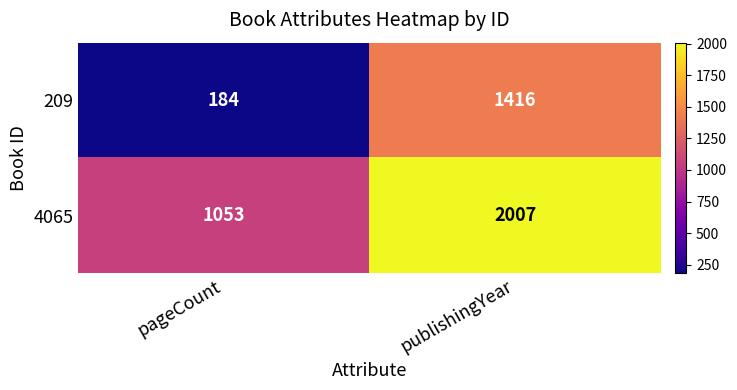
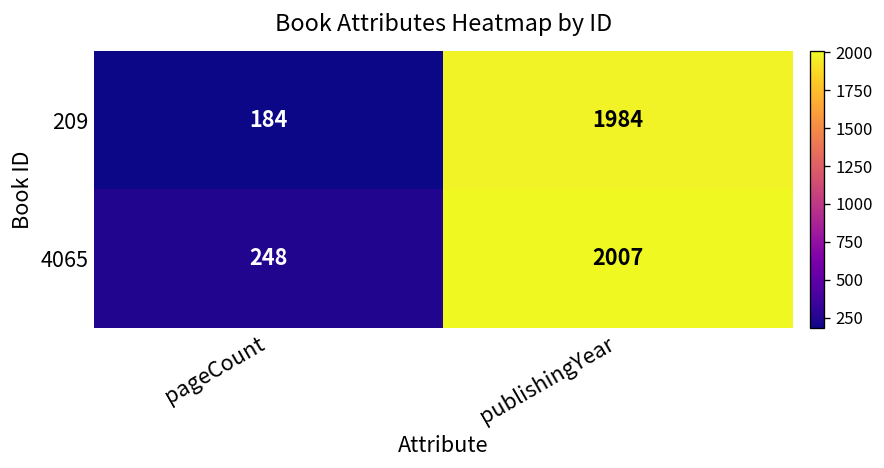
  {
    "209": {
      "pageCount": 184,
-     "publishingYear": 1416
+     "publishingYear": 1984
    },
    "4065": {
-     "pageCount": 1053,
+     "pageCount": 248,
      "publishingYear": 2007
    }
  }
